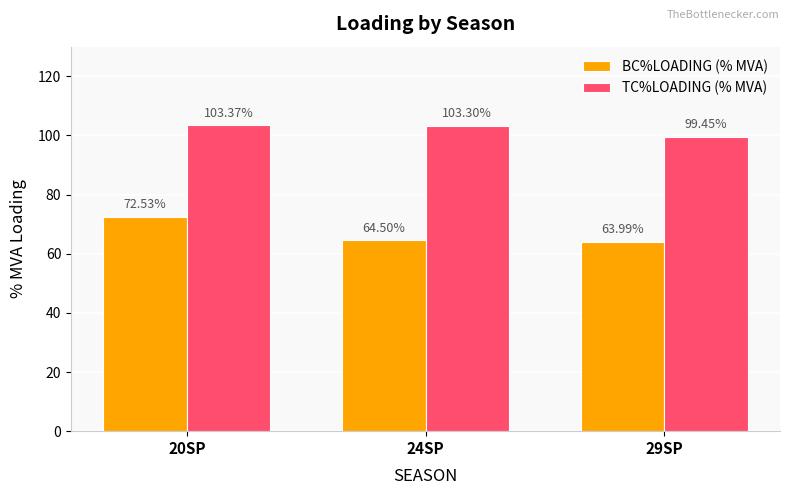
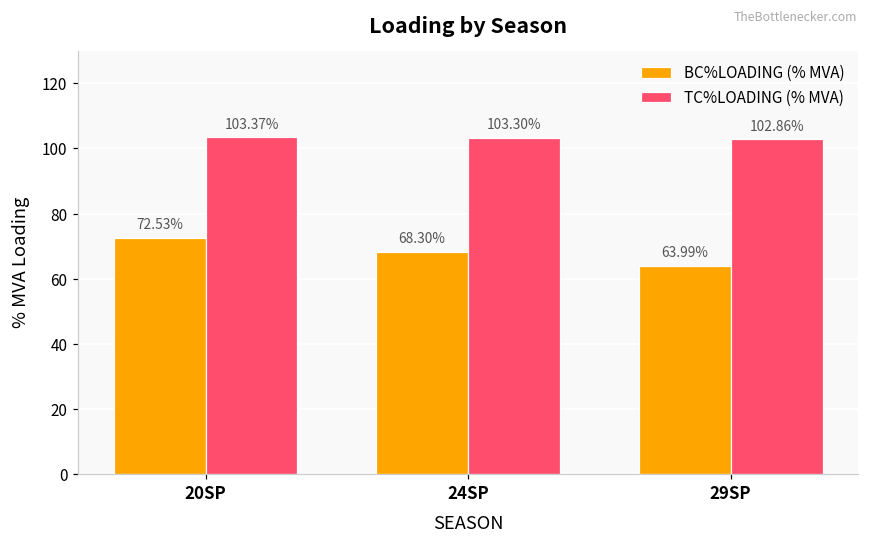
  {
    "BC%LOADING (% MVA)": {
      "20SP": "72.53%",
-     "24SP": "64.50%",
+     "24SP": "68.30%",
      "29SP": "63.99%"
    },
    "TC%LOADING (% MVA)": {
      "20SP": "103.37%",
      "24SP": "103.30%",
-     "29SP": "99.45%"
+     "29SP": "102.86%"
    }
  }
